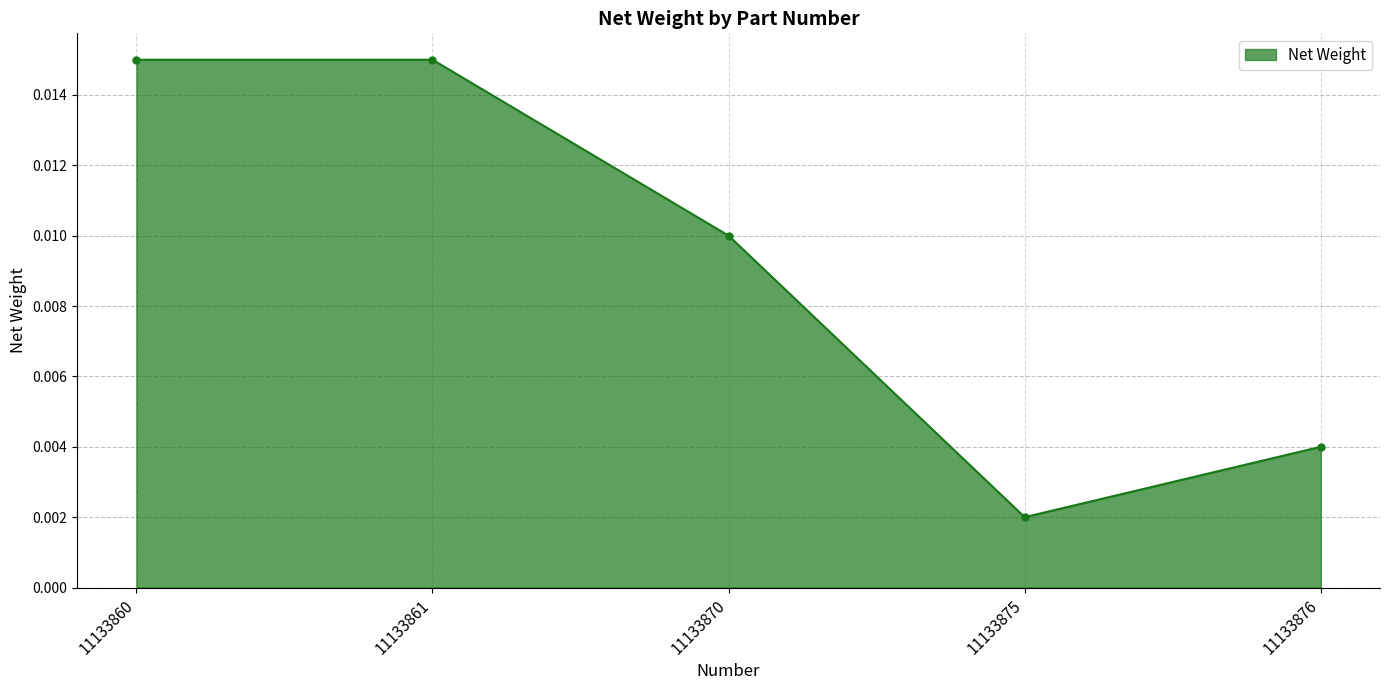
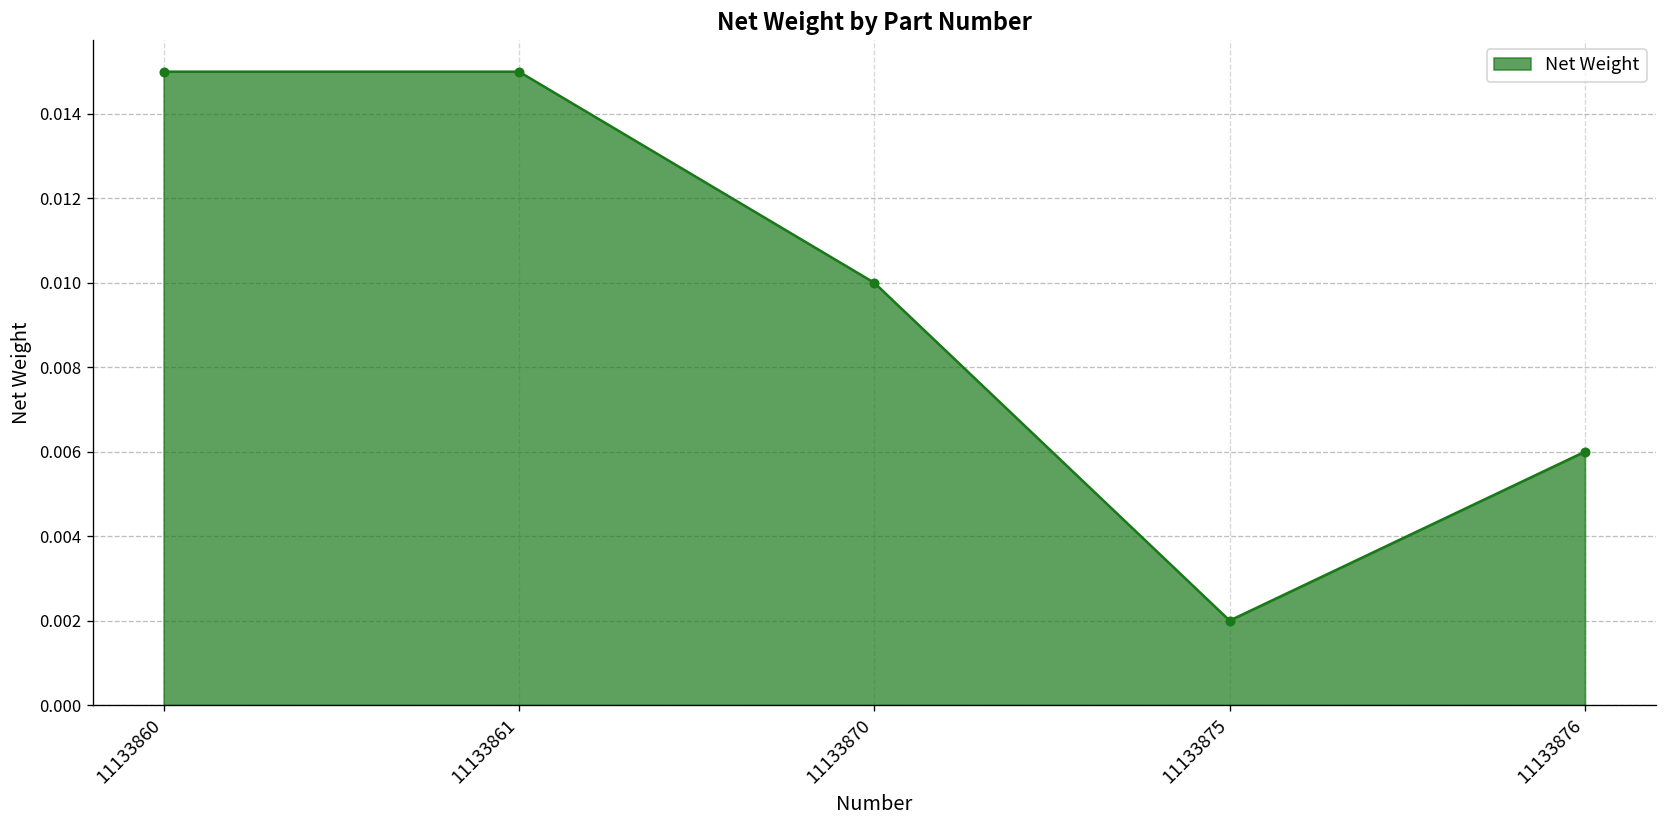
  {
    "11133860": 0.015,
    "11133861": 0.015,
    "11133870": 0.010,
    "11133875": 0.002,
-   "11133876": 0.004
+   "11133876": 0.006
  }
